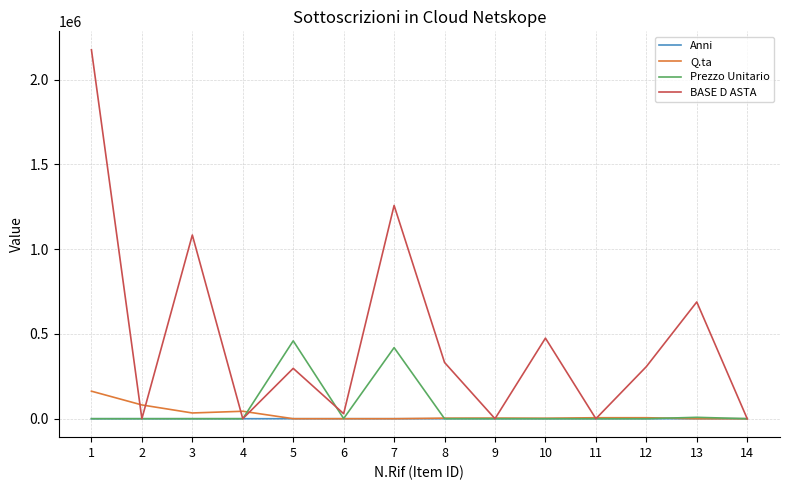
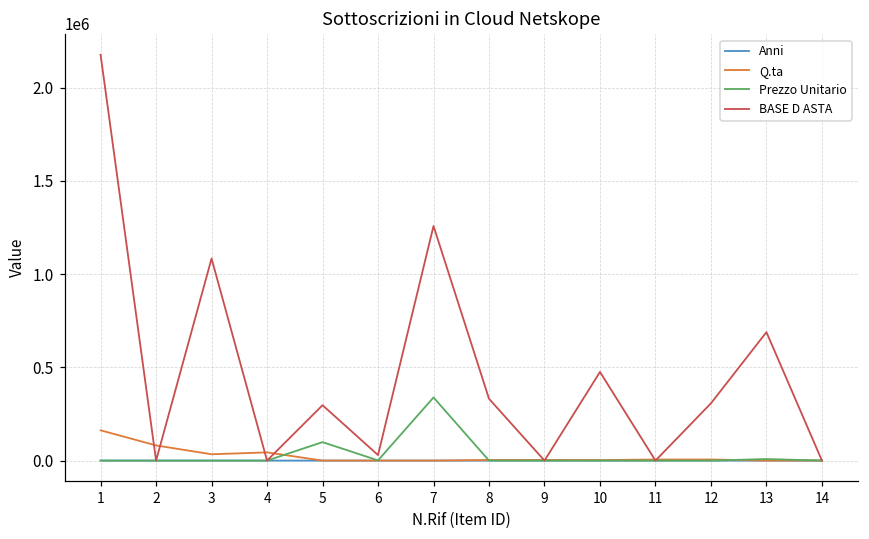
  {
    "Prezzo Unitario": {
-     "5": 460000,
-     "7": 420000
+     "5": 100000,
+     "7": 340000
    }
  }
